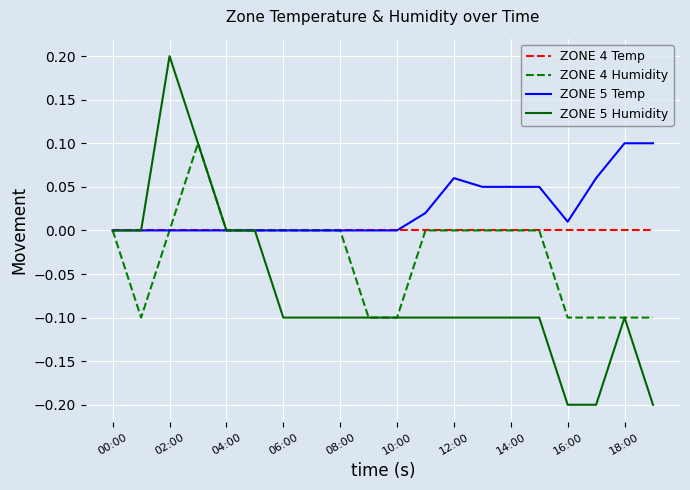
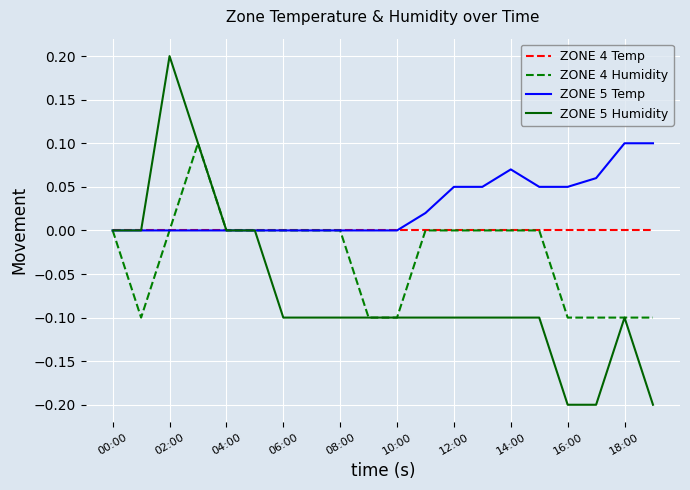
  {
    "ZONE 4 Temp": {
      "16:00": 0.00,
      "18:00": 0.00
    },
    "ZONE 5 Temp": {
-     "12:00": 0.06,
-     "14:00": 0.05,
-     "16:00": 0.01,
+     "12:00": 0.05,
+     "14:00": 0.07,
+     "16:00": 0.05,
      "18:00": 0.10
    }
  }
